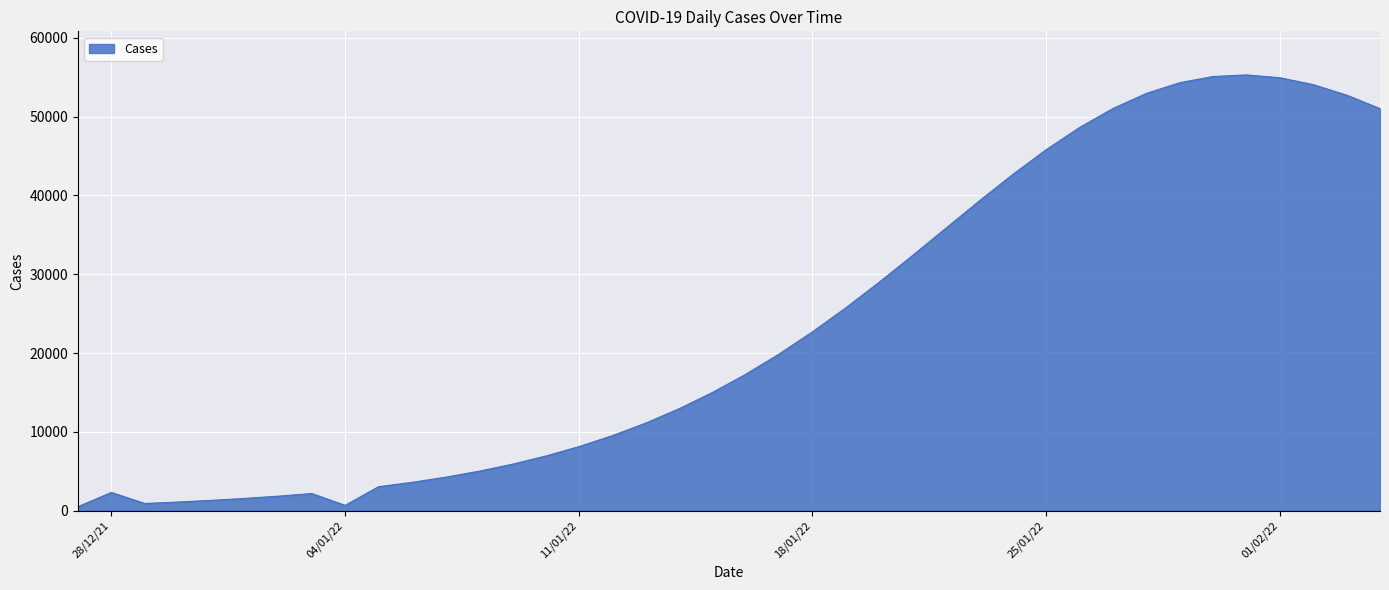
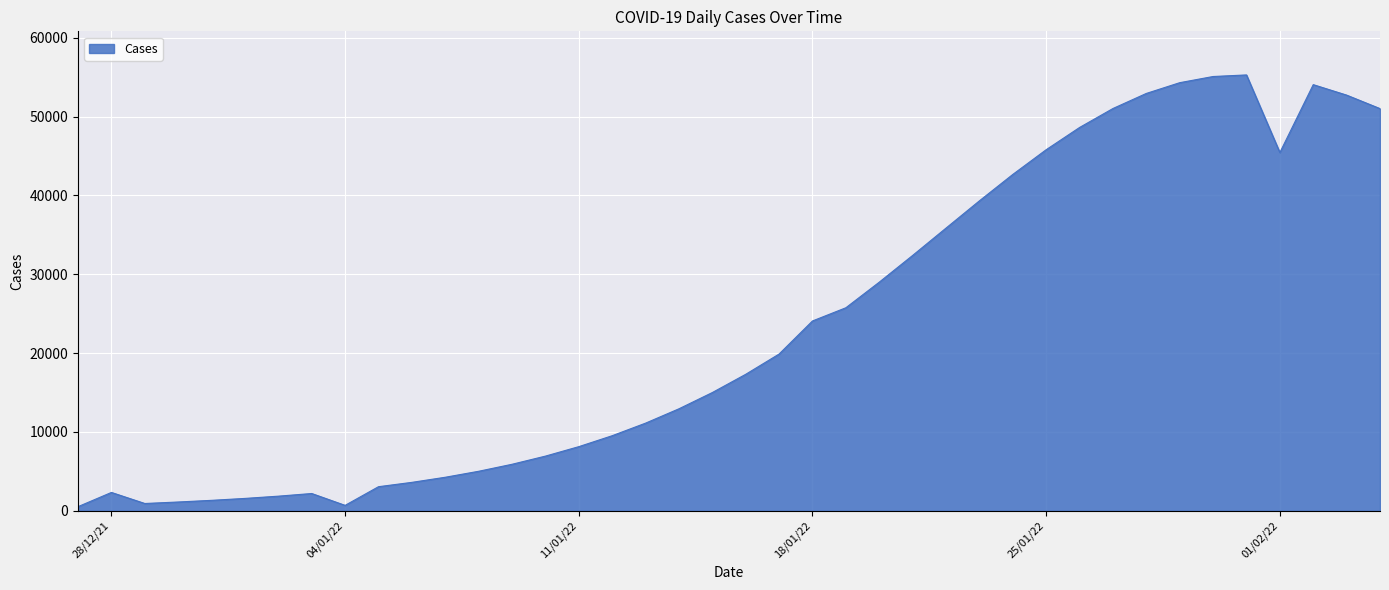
  {
    "28/12/21": 2000,
    "04/01/22": 1000,
    "11/01/22": 8000,
-   "18/01/22": 23000,
+   "18/01/22": 24000,
    "25/01/22": 46000,
-   "01/02/22": 55000
+   "01/02/22": 45000
  }
